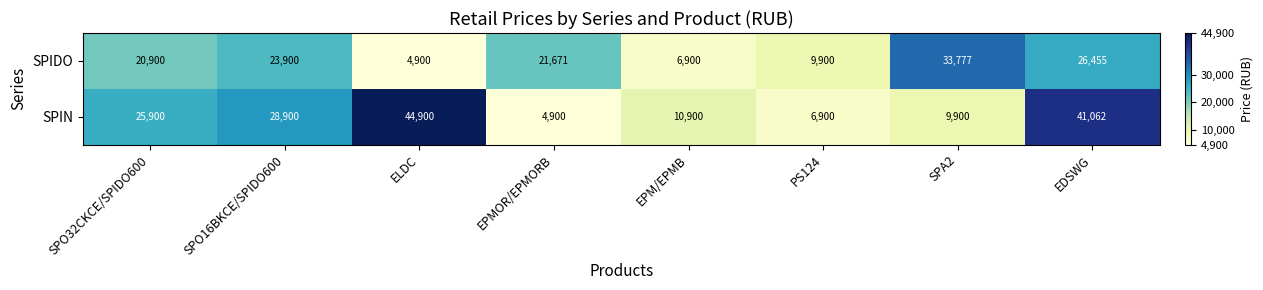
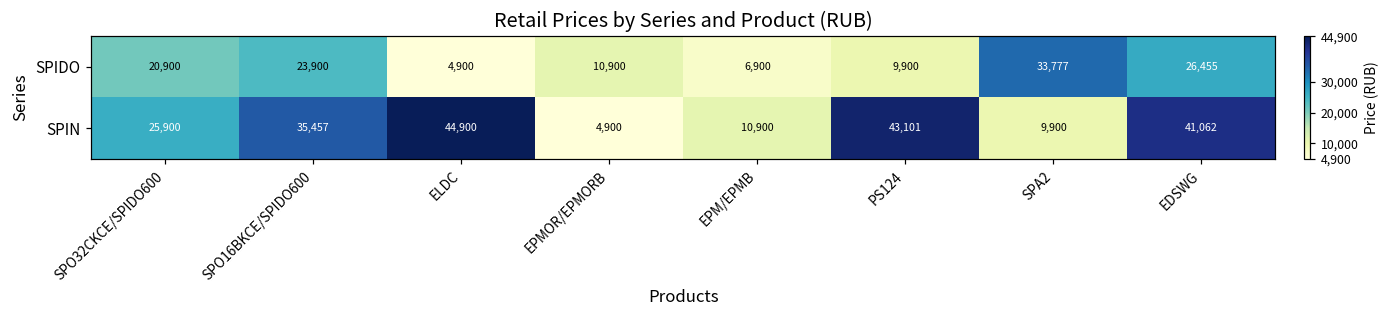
  {
    "SPIDO": {
      "SPO32CKCE/SPIDO600": "20,900",
      "SPO16BKCE/SPIDO600": "23,900",
      "ELDC": "4,900",
-     "EPMOR/EPMORB": "21,671",
+     "EPMOR/EPMORB": "10,900",
      "EPM/EPMB": "6,900",
      "PS124": "9,900",
      "SPA2": "33,777",
      "EDSWG": "26,455"
    },
    "SPIN": {
      "SPO32CKCE/SPIDO600": "25,900",
-     "SPO16BKCE/SPIDO600": "28,900",
+     "SPO16BKCE/SPIDO600": "35,457",
      "ELDC": "44,900",
      "EPMOR/EPMORB": "4,900",
      "EPM/EPMB": "10,900",
-     "PS124": "6,900",
+     "PS124": "43,101",
      "SPA2": "9,900",
      "EDSWG": "41,062"
    }
  }
